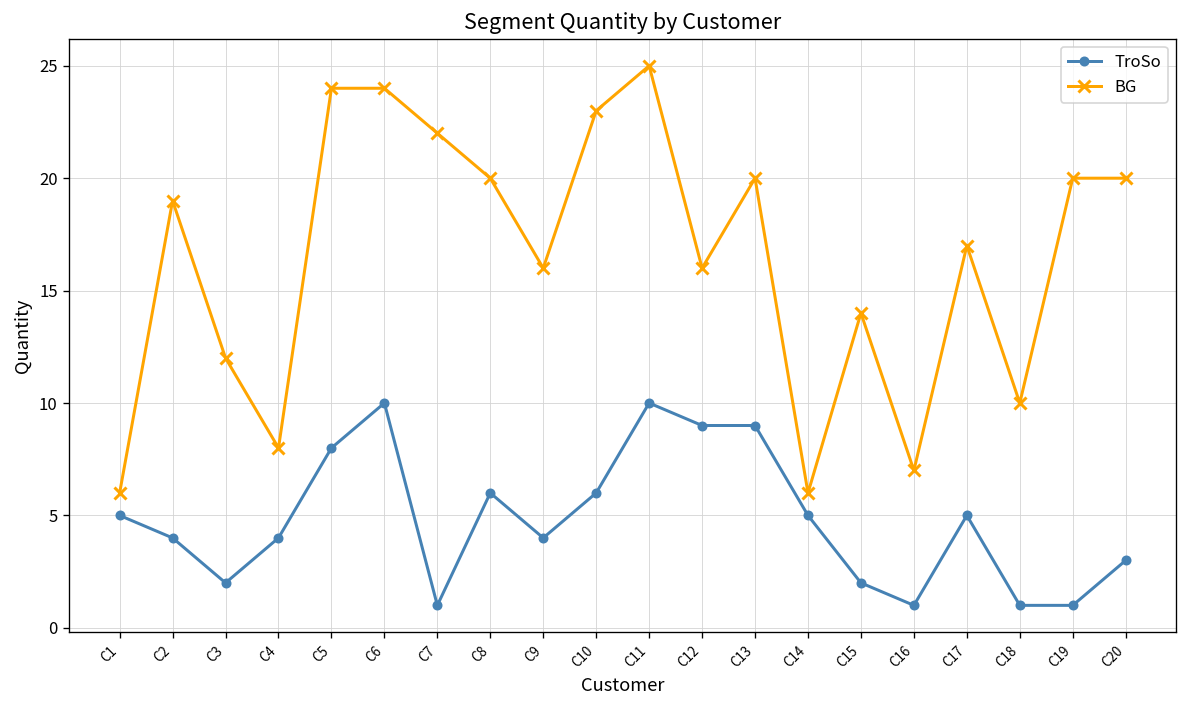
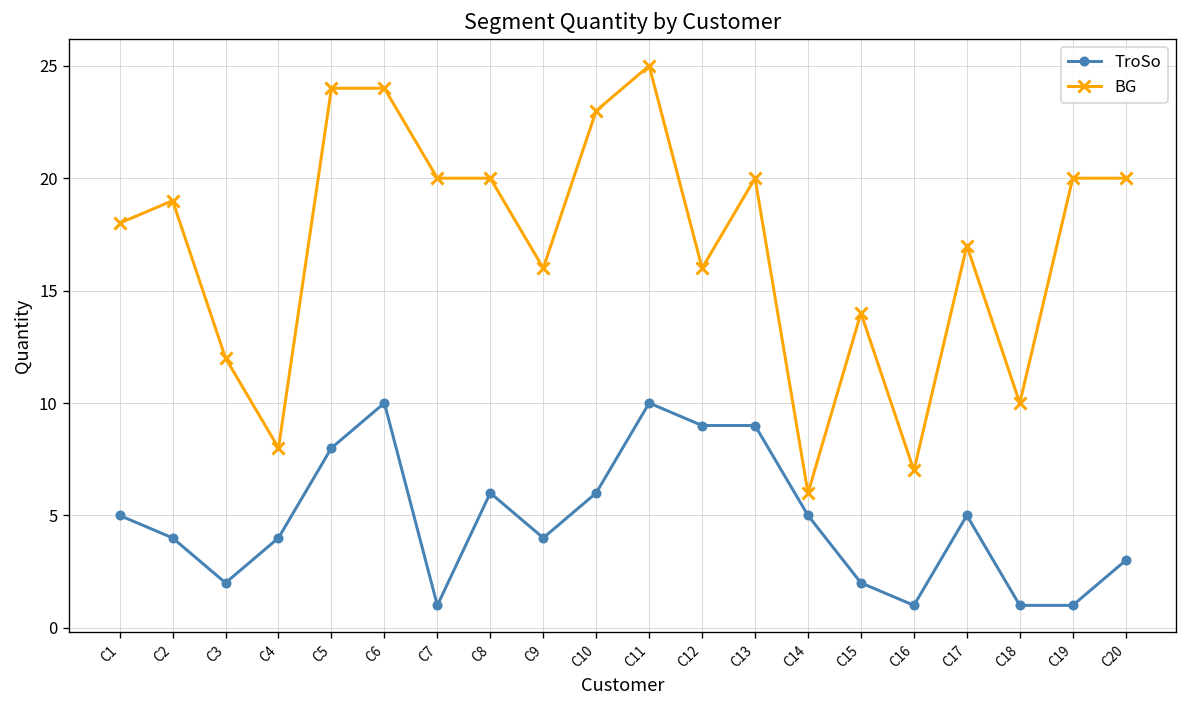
  {
    "TroSo": {
      "C1": 5,
      "C2": 4,
      "C3": 2,
      "C4": 4,
      "C5": 8,
      "C6": 10,
      "C7": 1,
      "C8": 6,
      "C9": 4,
      "C10": 6,
      "C11": 10,
      "C12": 9,
      "C13": 9,
      "C14": 5,
      "C15": 2,
      "C16": 1,
      "C17": 5,
      "C18": 1,
      "C19": 1,
      "C20": 3
    },
    "BG": {
-     "C1": 6,
+     "C1": 18,
      "C2": 19,
      "C3": 12,
      "C4": 8,
      "C5": 24,
      "C6": 24,
-     "C7": 22,
+     "C7": 20,
      "C8": 20,
      "C9": 16,
      "C10": 23,
      "C11": 25,
      "C12": 16,
      "C13": 20,
      "C14": 6,
      "C15": 14,
      "C16": 7,
      "C17": 17,
      "C18": 10,
      "C19": 20,
      "C20": 20
    }
  }
